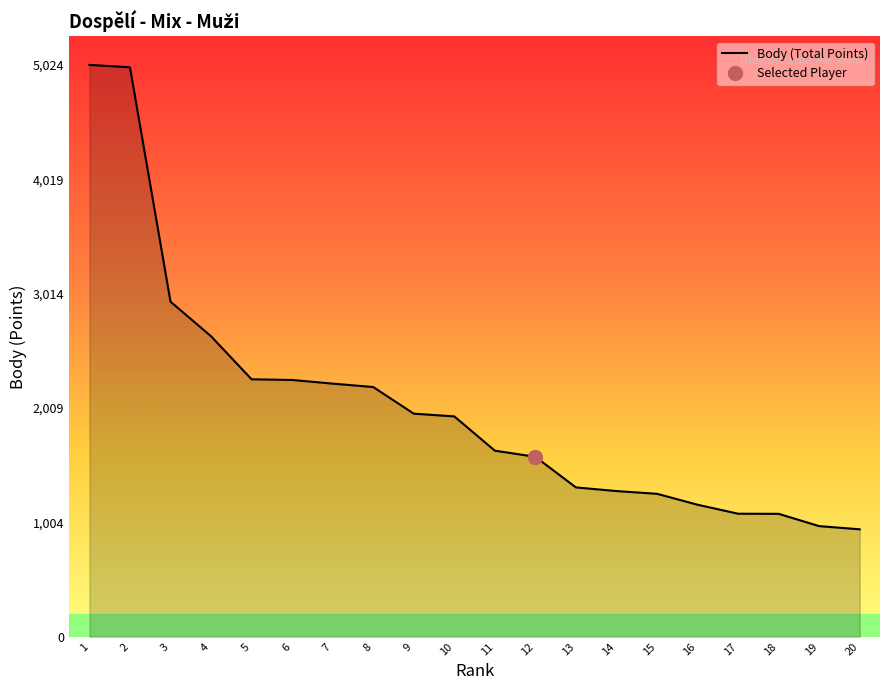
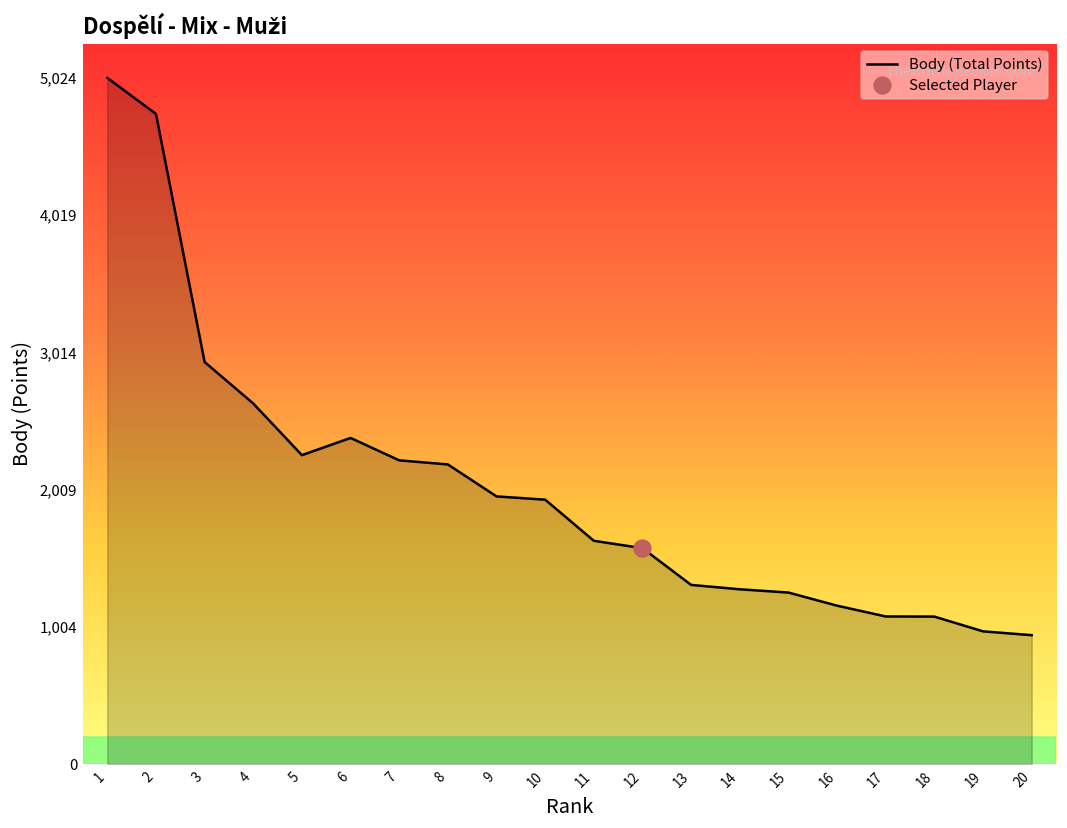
  {
    "Body (Total Points)": {
      "1": "5,020",
-     "2": "5,000",
+     "2": "4,760",
      "3": "2,940",
      "4": "2,640",
      "5": "2,260",
-     "6": "2,260",
+     "6": "2,390",
      "7": "2,220",
      "8": "2,190",
      "9": "1,960",
      "10": "1,940",
      "11": "1,640",
      "13": "1,310",
      "14": "1,280",
      "15": "1,260",
      "16": "1,160",
      "17": "1,080",
      "18": "1,080",
      "19": "970",
      "20": "940"
    }
  }
